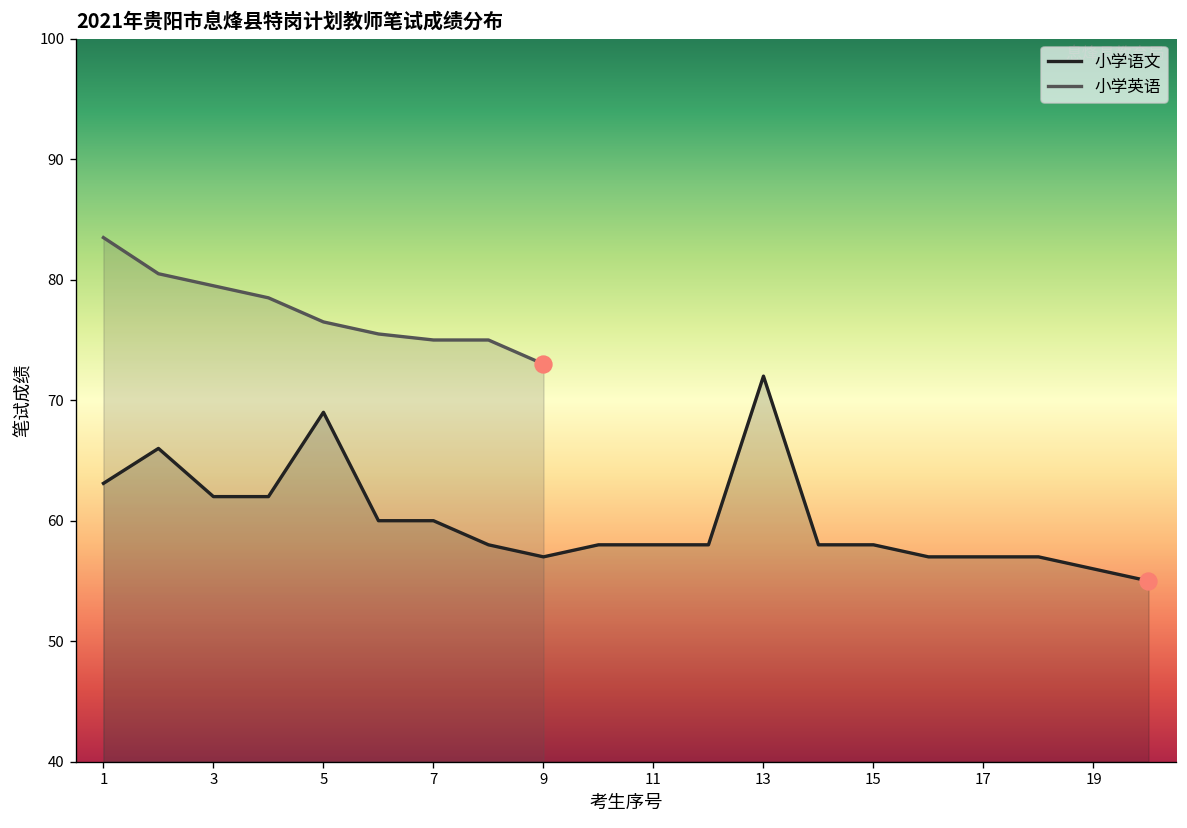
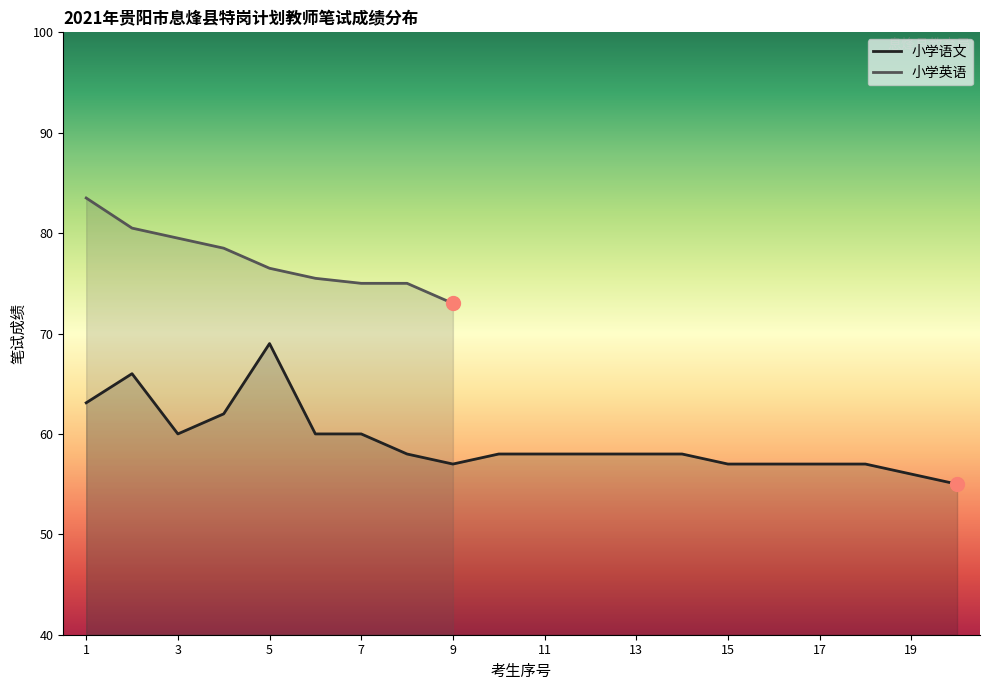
  {
    "小学语文": {
      "1": 63,
-     "3": 62,
+     "3": 60,
      "5": 69,
      "7": 60,
      "9": 57,
      "11": 58,
-     "13": 72,
-     "15": 58,
+     "13": 58,
+     "15": 57,
      "17": 57,
      "19": 56
    }
  }
